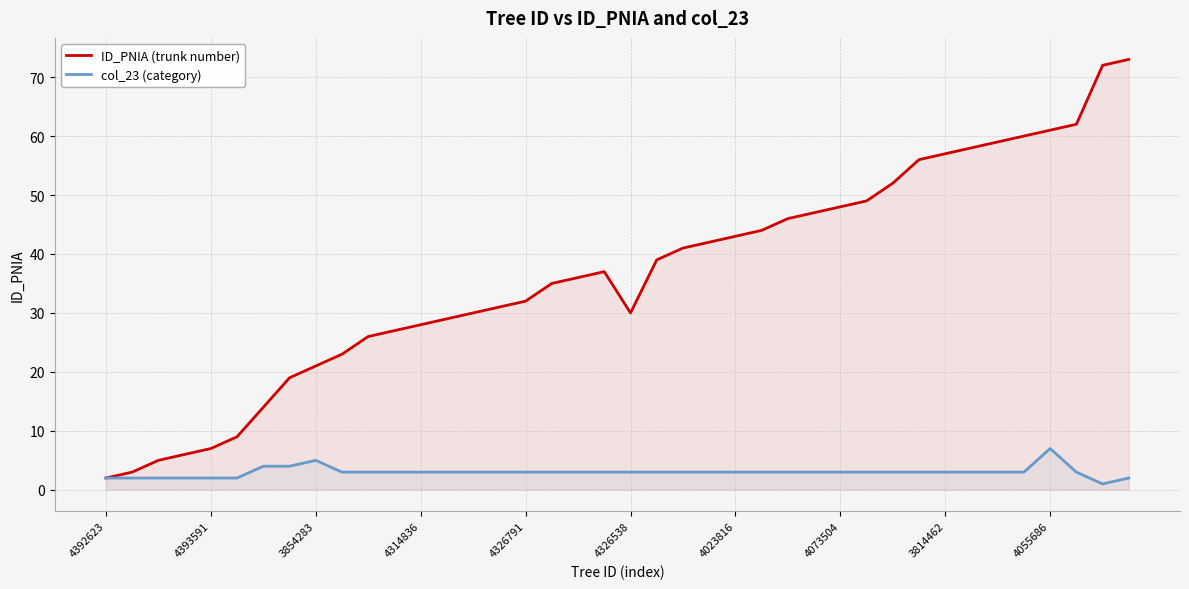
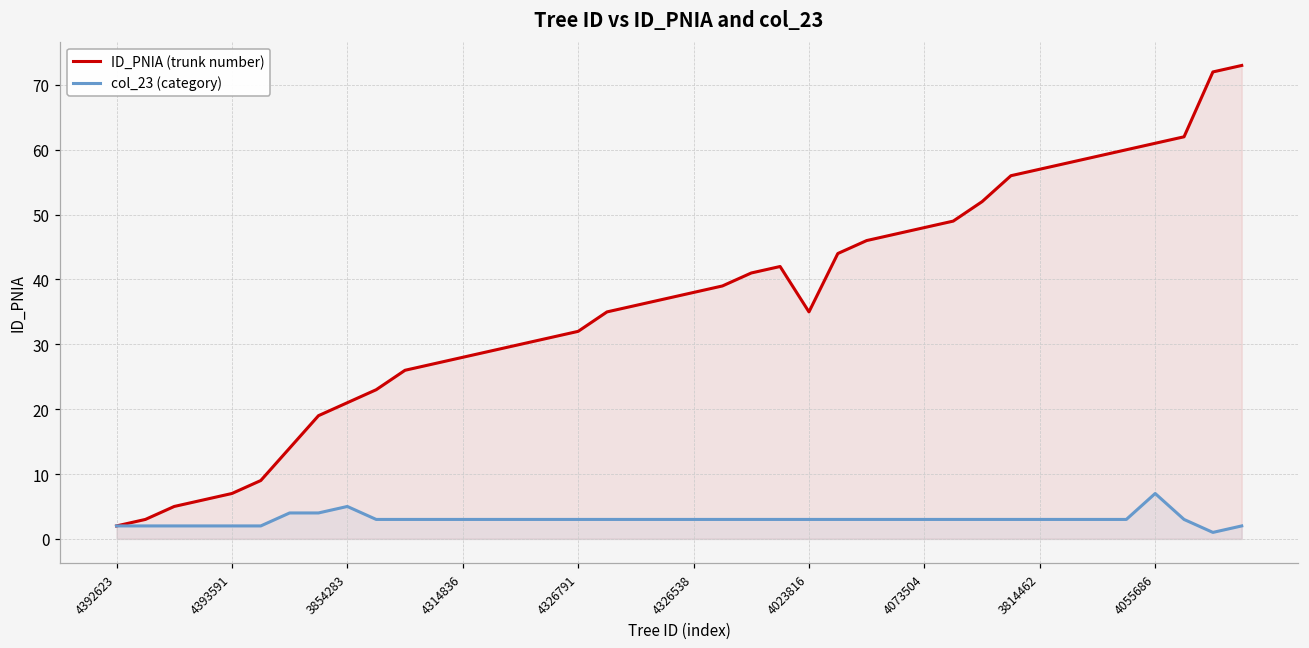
  {
    "ID_PNIA (trunk number)": {
      "4393591": 7,
      "3854283": 21,
      "4314836": 28,
      "4326791": 32,
-     "4326538": 30,
-     "4023816": 43,
+     "4326538": 38,
+     "4023816": 35,
      "4073504": 48,
      "3814462": 57,
      "4055686": 61
    },
    "col_23 (category)": {
      "4393591": 2,
      "3854283": 5,
      "4314836": 3,
      "4326791": 3,
      "4326538": 3,
      "4023816": 3,
      "4073504": 3,
      "3814462": 3,
      "4055686": 7
    }
  }
